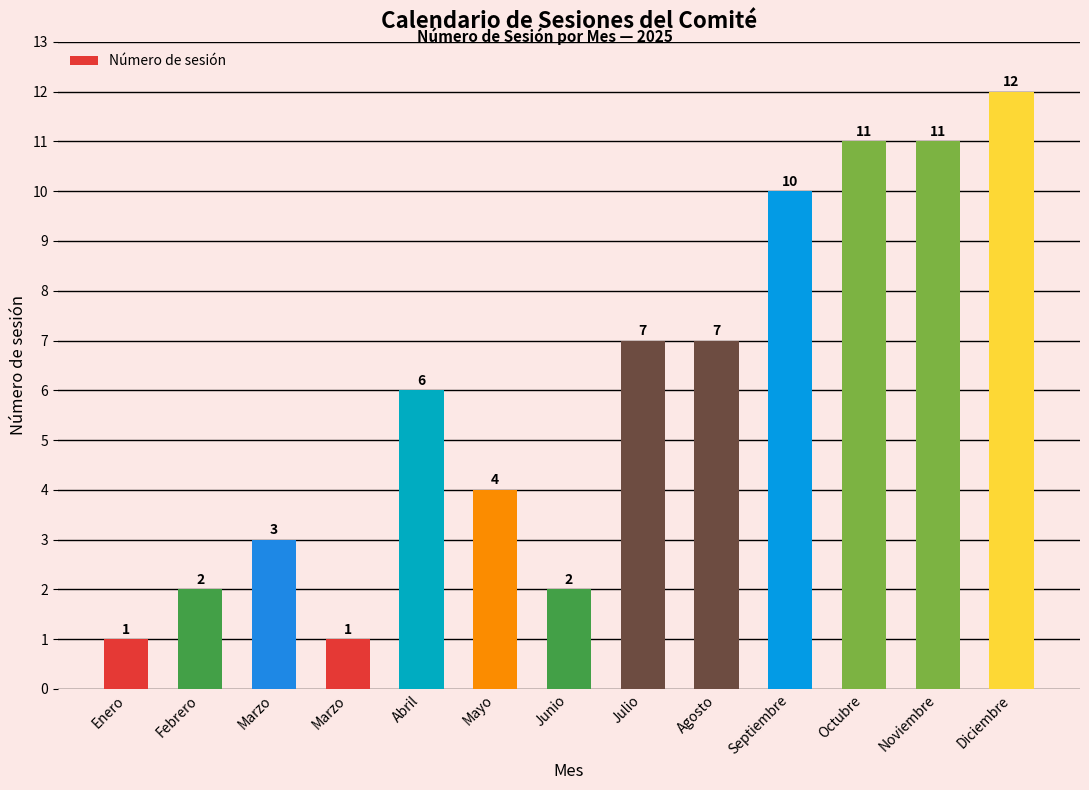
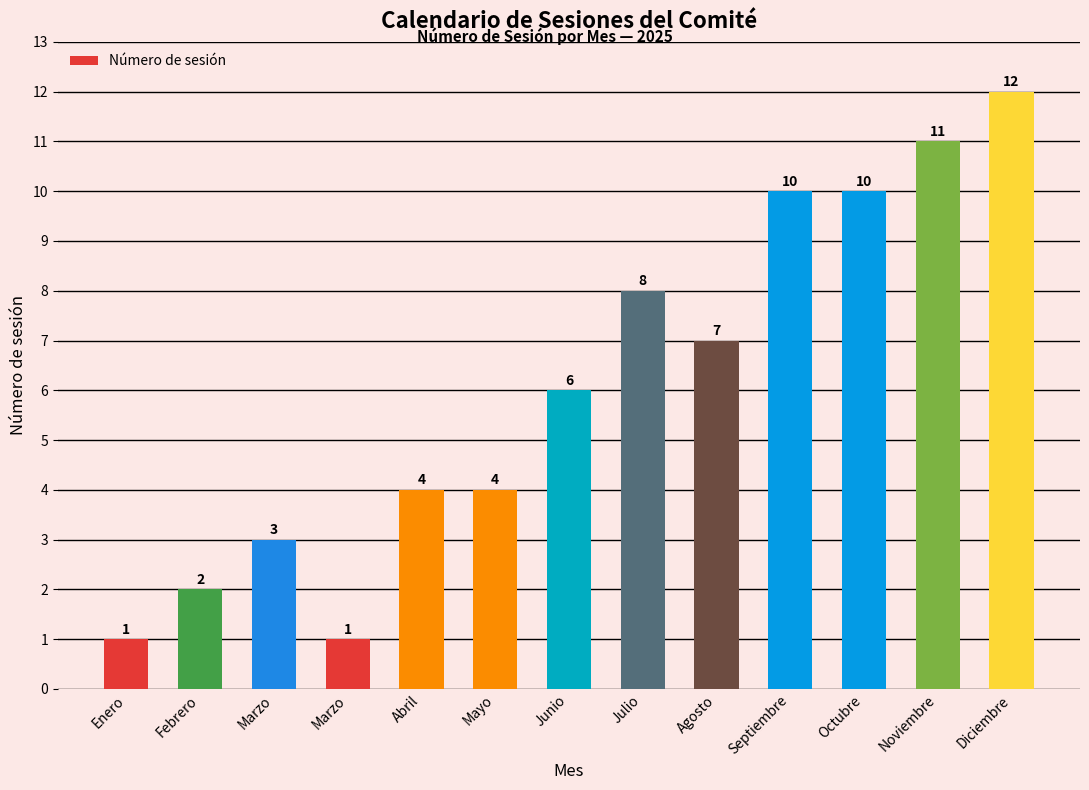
  {
    "Enero": 1,
    "Febrero": 2,
-   "Abril": 6,
+   "Abril": 4,
    "Mayo": 4,
-   "Junio": 2,
-   "Julio": 7,
+   "Junio": 6,
+   "Julio": 8,
    "Agosto": 7,
    "Septiembre": 10,
-   "Octubre": 11,
+   "Octubre": 10,
    "Noviembre": 11,
    "Diciembre": 12
  }
